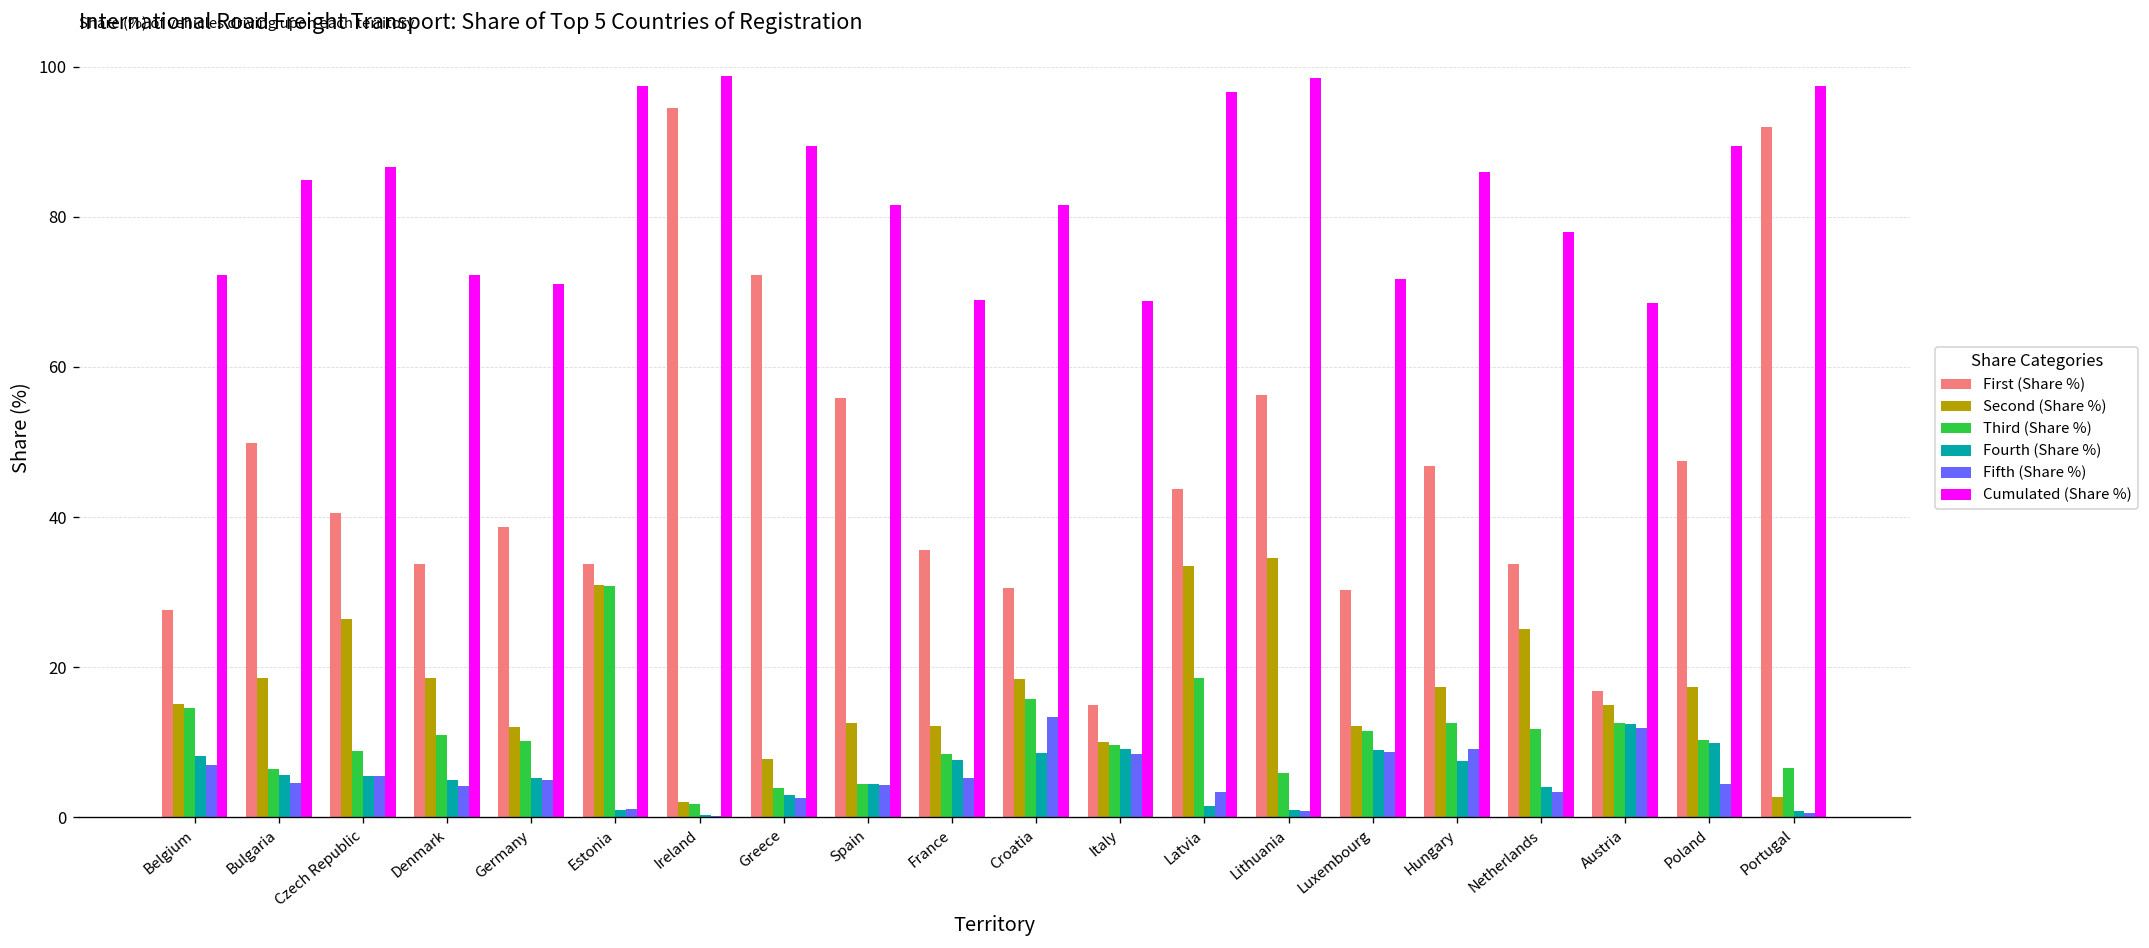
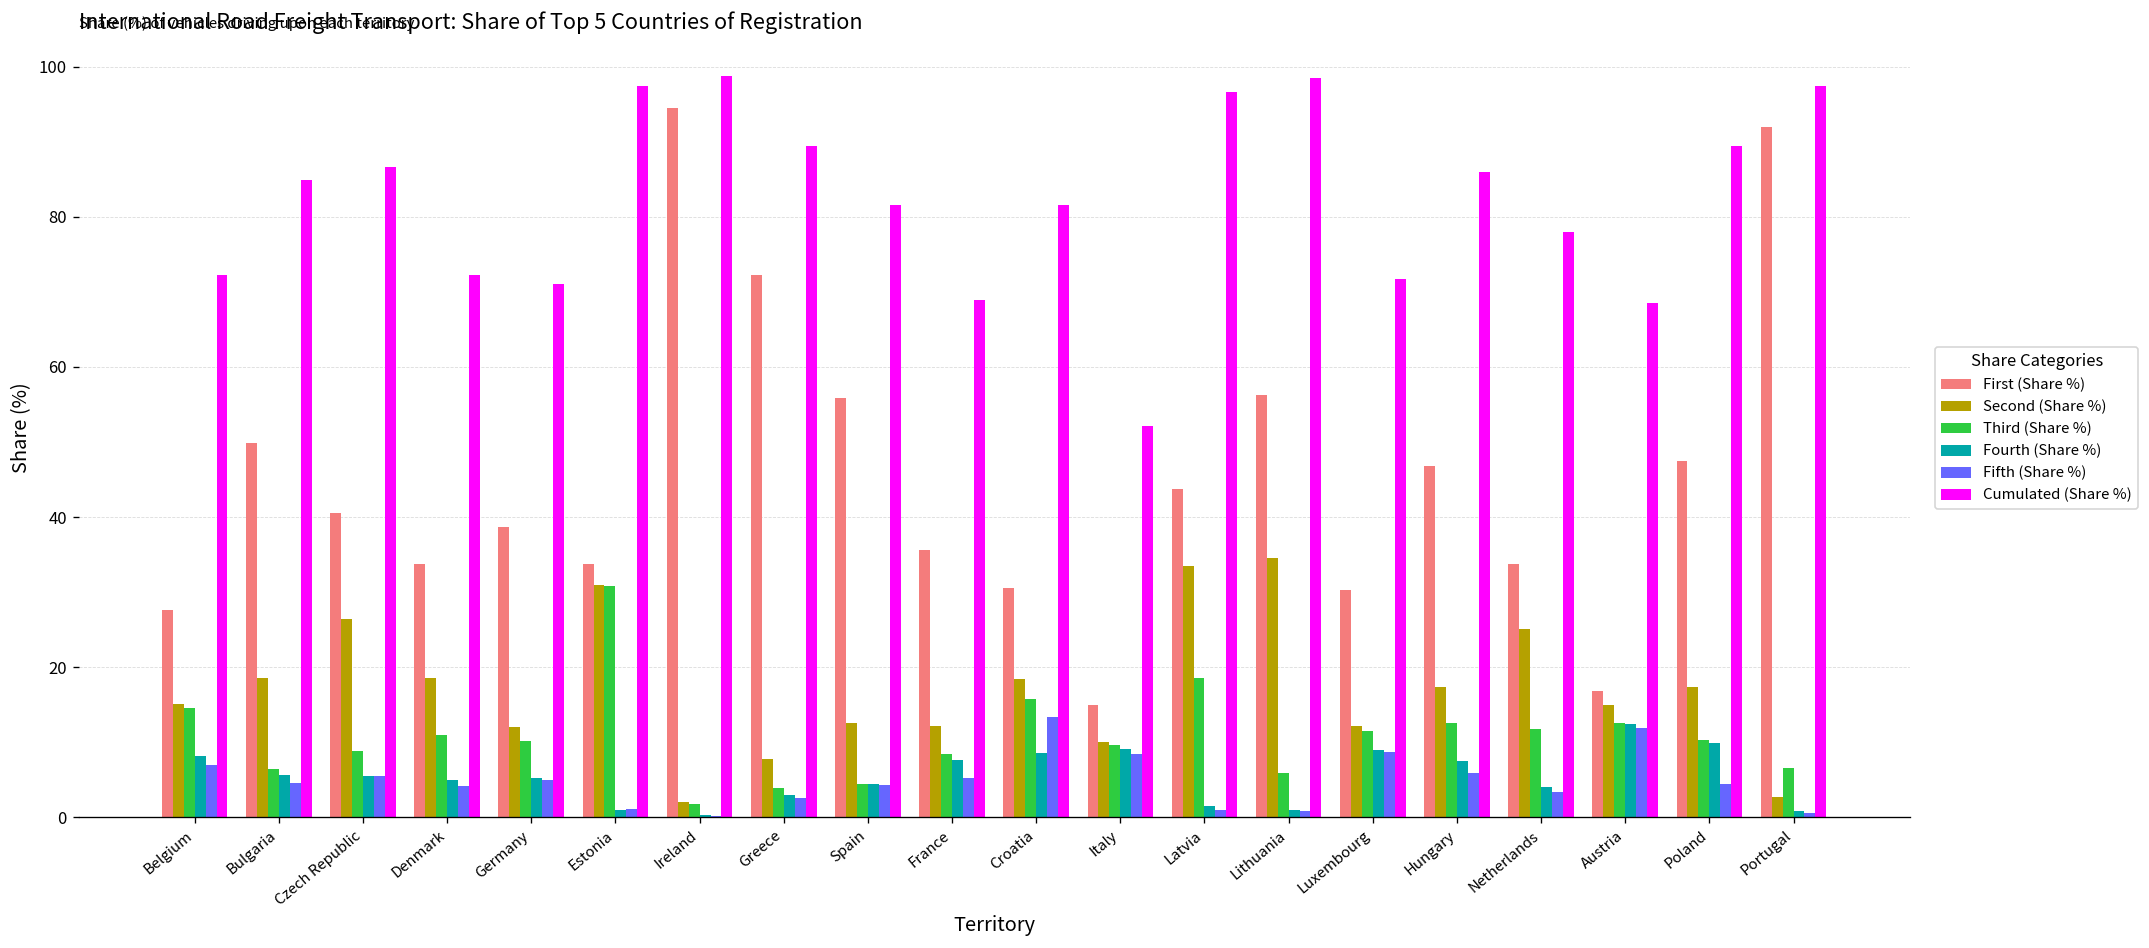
  {
    "First (Share %)": {
      "Belgium": 28,
      "Bulgaria": 50,
      "Czech Republic": 41,
      "Denmark": 34,
      "Germany": 39,
      "Estonia": 34,
      "Ireland": 95,
      "Greece": 72,
      "Spain": 56,
      "France": 36,
      "Croatia": 31,
      "Italy": 15,
      "Latvia": 44,
      "Lithuania": 56,
      "Luxembourg": 30,
      "Hungary": 47,
      "Netherlands": 34,
      "Austria": 17,
      "Poland": 48,
      "Portugal": 92
    },
    "Second (Share %)": {
      "Belgium": 15,
      "Bulgaria": 19,
      "Czech Republic": 26,
      "Denmark": 19,
      "Germany": 12,
      "Estonia": 31,
      "Ireland": 2,
      "Greece": 8,
      "Spain": 13,
      "France": 12,
      "Croatia": 18,
      "Italy": 10,
      "Latvia": 34,
      "Lithuania": 35,
      "Luxembourg": 12,
      "Hungary": 17,
      "Netherlands": 25,
      "Austria": 15,
      "Poland": 17,
      "Portugal": 3
    },
    "Third (Share %)": {
      "Belgium": 15,
      "Bulgaria": 6,
      "Czech Republic": 9,
      "Denmark": 11,
      "Germany": 10,
      "Estonia": 31,
      "Ireland": 2,
      "Greece": 4,
      "Spain": 4,
      "France": 8,
      "Croatia": 16,
      "Italy": 10,
      "Latvia": 19,
      "Lithuania": 6,
      "Luxembourg": 12,
      "Hungary": 13,
      "Netherlands": 12,
      "Austria": 13,
      "Poland": 10,
      "Portugal": 7
    },
    "Fourth (Share %)": {
      "Belgium": 8,
      "Bulgaria": 6,
      "Czech Republic": 6,
      "Denmark": 5,
      "Germany": 5,
      "Estonia": 1,
      "Greece": 3,
      "Spain": 4,
      "France": 8,
      "Croatia": 9,
      "Italy": 9,
      "Latvia": 2,
      "Lithuania": 1,
      "Luxembourg": 9,
      "Hungary": 8,
      "Netherlands": 4,
      "Austria": 12,
      "Poland": 10,
      "Portugal": 1
    },
    "Fifth (Share %)": {
      "Belgium": 7,
      "Bulgaria": 5,
      "Czech Republic": 6,
      "Denmark": 4,
      "Germany": 5,
      "Estonia": 1,
      "Greece": 3,
      "Spain": 4,
      "France": 5,
      "Croatia": 13,
      "Italy": 8,
-     "Latvia": 3,
+     "Latvia": 1,
      "Lithuania": 1,
      "Luxembourg": 9,
-     "Hungary": 9,
+     "Hungary": 6,
      "Netherlands": 3,
      "Austria": 12,
      "Poland": 4,
      "Portugal": 1
    },
    "Cumulated (Share %)": {
      "Belgium": 72,
      "Bulgaria": 85,
      "Czech Republic": 87,
      "Denmark": 72,
      "Germany": 71,
      "Estonia": 97,
      "Ireland": 99,
      "Greece": 90,
      "Spain": 82,
      "France": 69,
      "Croatia": 82,
-     "Italy": 69,
+     "Italy": 52,
      "Latvia": 97,
      "Lithuania": 99,
      "Luxembourg": 72,
      "Hungary": 86,
      "Netherlands": 78,
      "Austria": 69,
      "Poland": 90,
      "Portugal": 97
    }
  }
